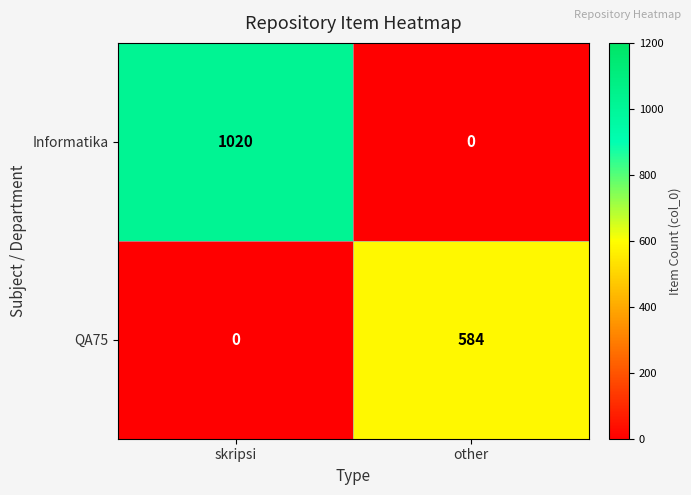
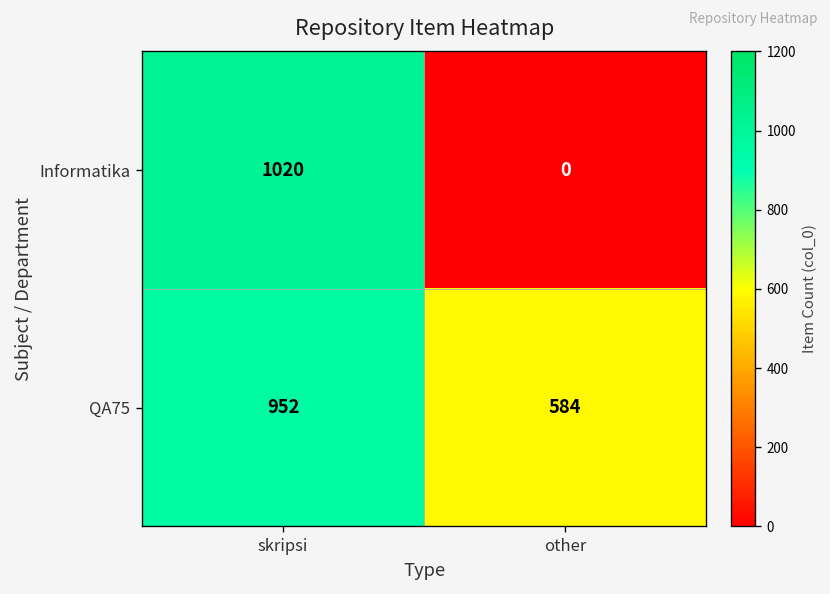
  {
    "Informatika": {
      "skripsi": 1020,
      "other": 0
    },
    "QA75": {
-     "skripsi": 0,
+     "skripsi": 952,
      "other": 584
    }
  }
